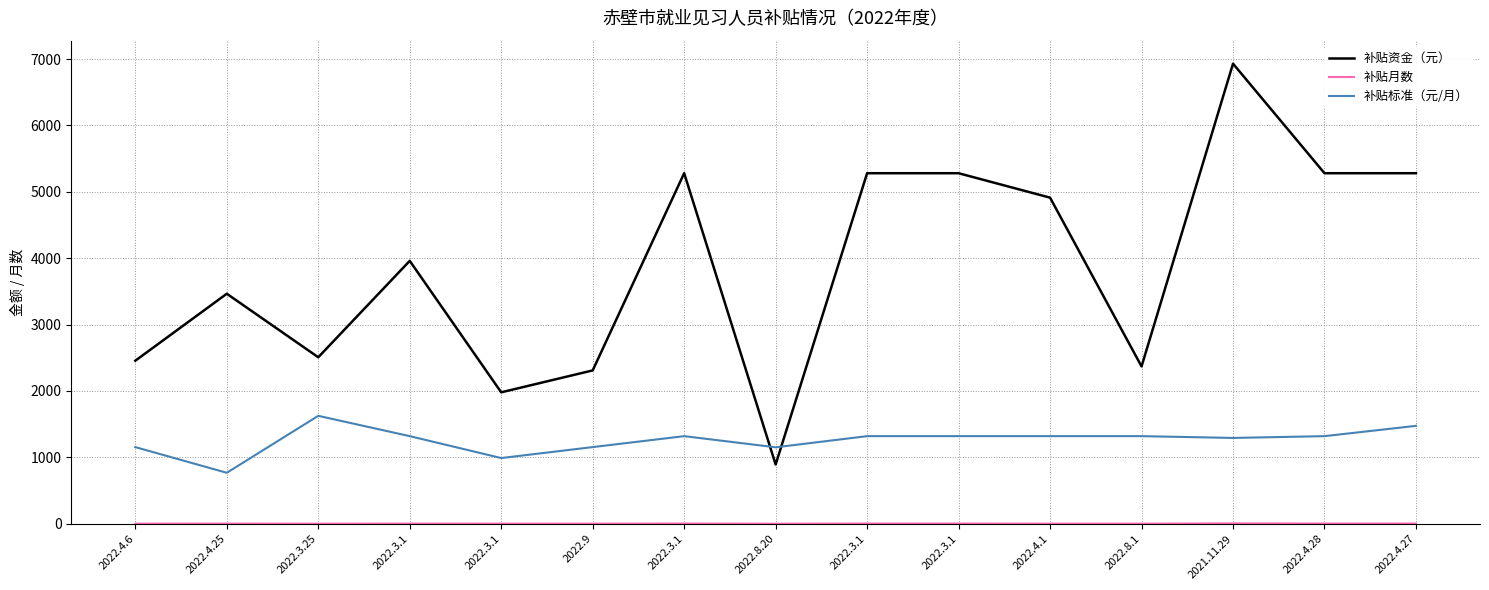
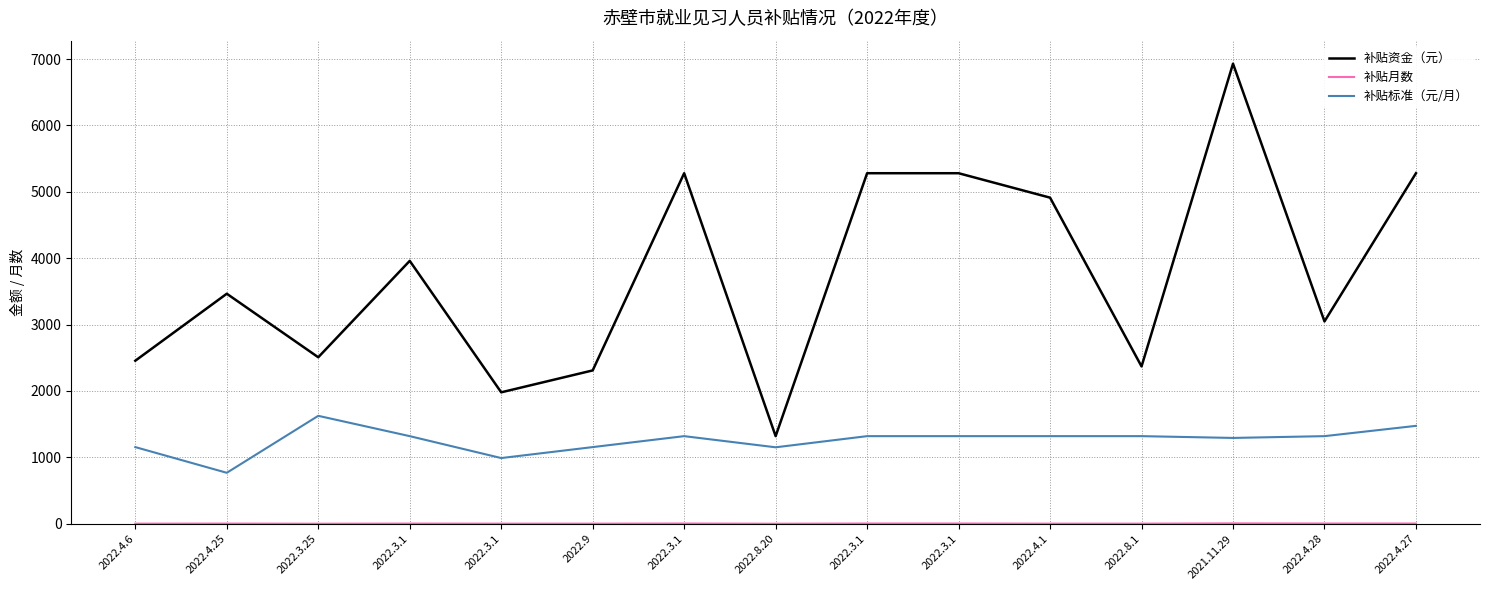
  {
    "补贴资金（元）": {
      "2022.4.6": 2500,
      "2022.4.25": 3500,
      "2022.3.25": 2500,
      "2022.9": 2300,
-     "2022.8.20": 900,
+     "2022.8.20": 1300,
      "2022.4.1": 4900,
      "2022.8.1": 2400,
      "2021.11.29": 6900,
-     "2022.4.28": 5300,
+     "2022.4.28": 3000,
      "2022.4.27": 5300
    },
    "补贴月数": {
      "2022.4.6": 0,
      "2022.4.25": 0,
      "2022.3.25": 0,
      "2022.9": 0,
      "2022.8.20": 0,
      "2022.4.1": 0,
      "2022.8.1": 0,
      "2021.11.29": 0,
      "2022.4.28": 0,
      "2022.4.27": 0
    },
    "补贴标准（元/月）": {
      "2022.4.6": 1200,
      "2022.4.25": 800,
      "2022.3.25": 1600,
      "2022.9": 1200,
      "2022.8.20": 1200,
      "2022.4.1": 1300,
      "2022.8.1": 1300,
      "2021.11.29": 1300,
      "2022.4.28": 1300,
      "2022.4.27": 1500
    }
  }
